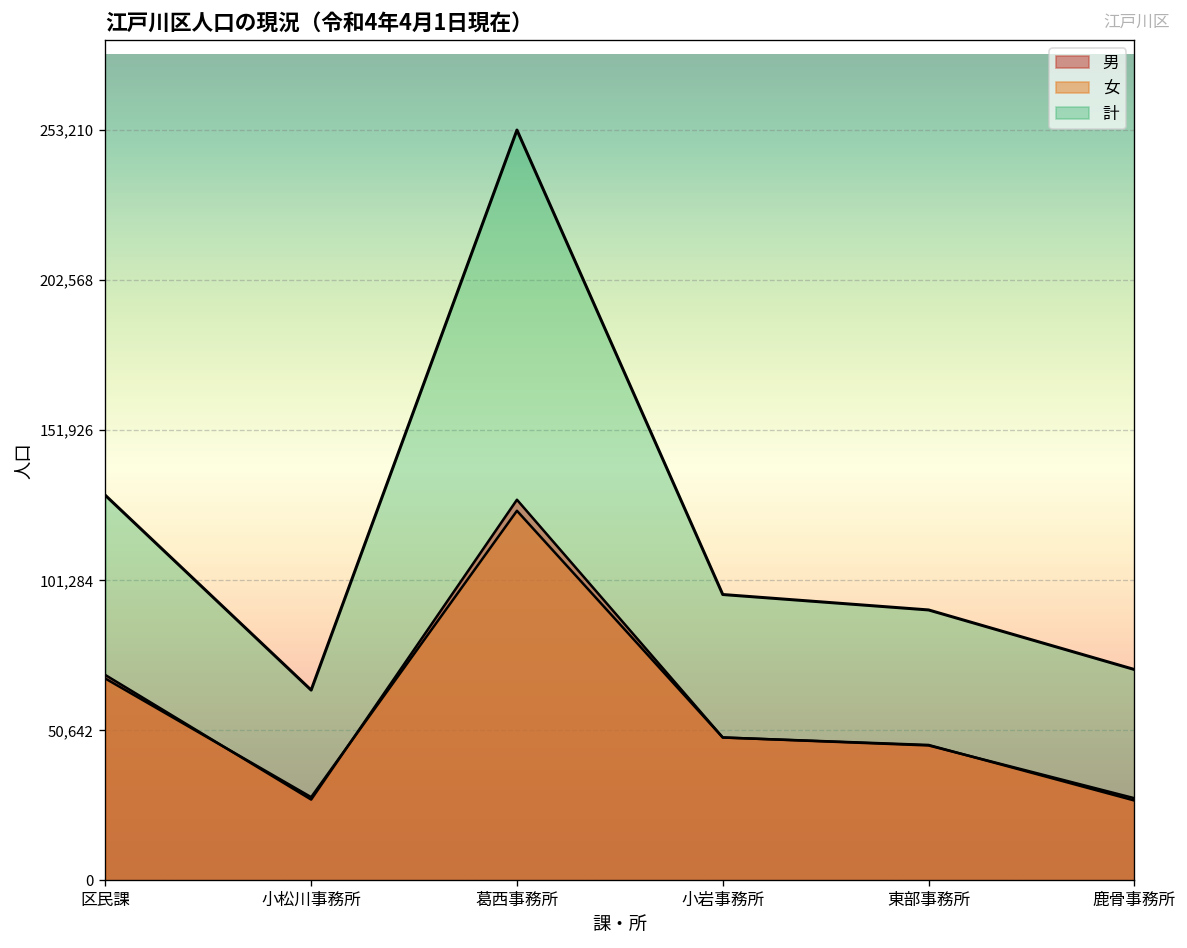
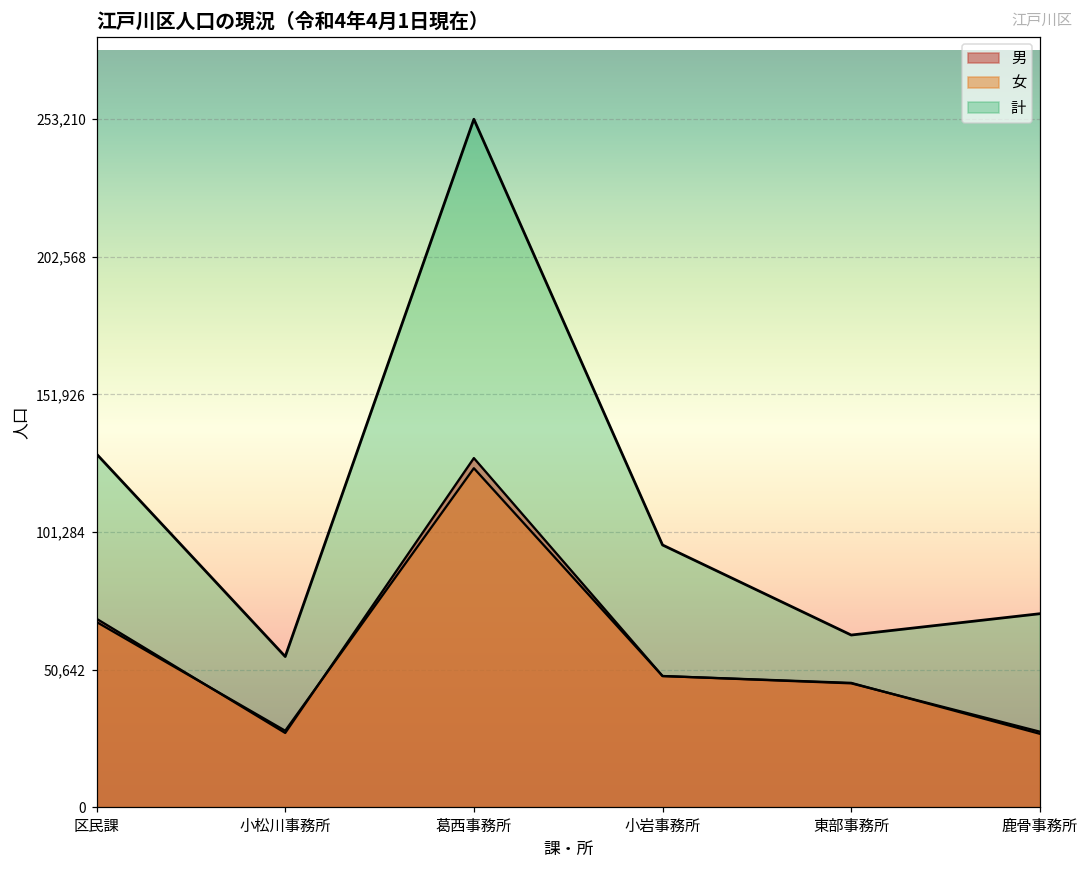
  {
    "計": {
      "区民課": "130,000",
-     "小松川事務所": "64,000",
+     "小松川事務所": "55,000",
      "葛西事務所": "253,000",
      "小岩事務所": "96,000",
-     "東部事務所": "91,000",
+     "東部事務所": "63,000",
      "鹿骨事務所": "71,000"
    }
  }
